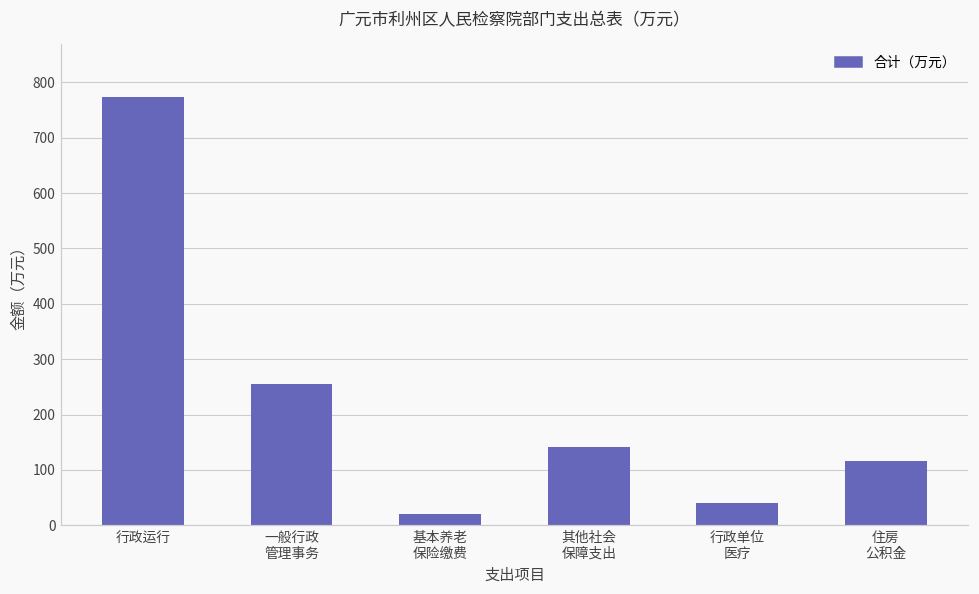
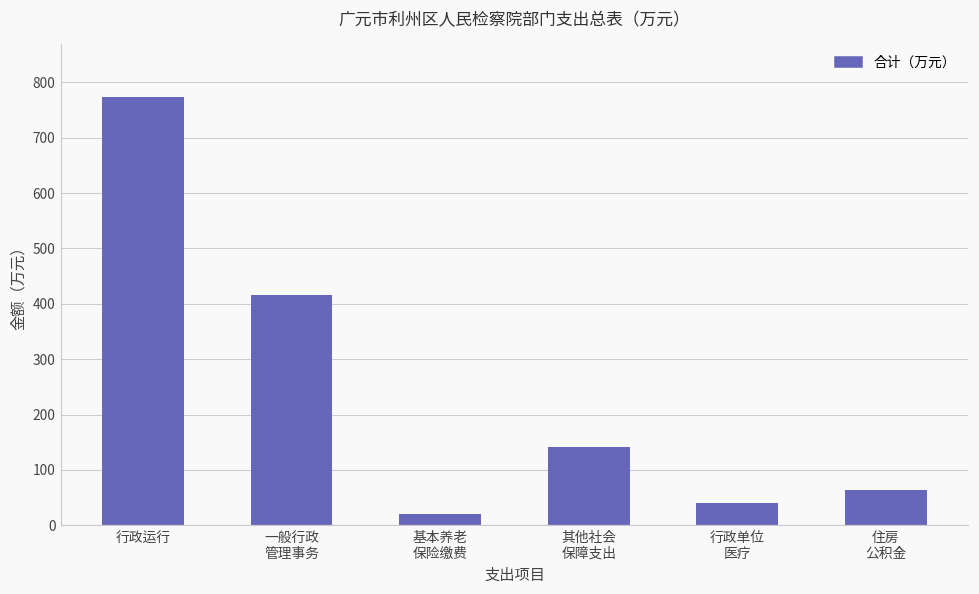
  {
    "行政运行": 770,
-   "一般行政 管理事务": 260,
+   "一般行政 管理事务": 420,
    "基本养老 保险缴费": 20,
    "其他社会 保障支出": 140,
    "行政单位 医疗": 40,
-   "住房 公积金": 120
+   "住房 公积金": 60
  }
